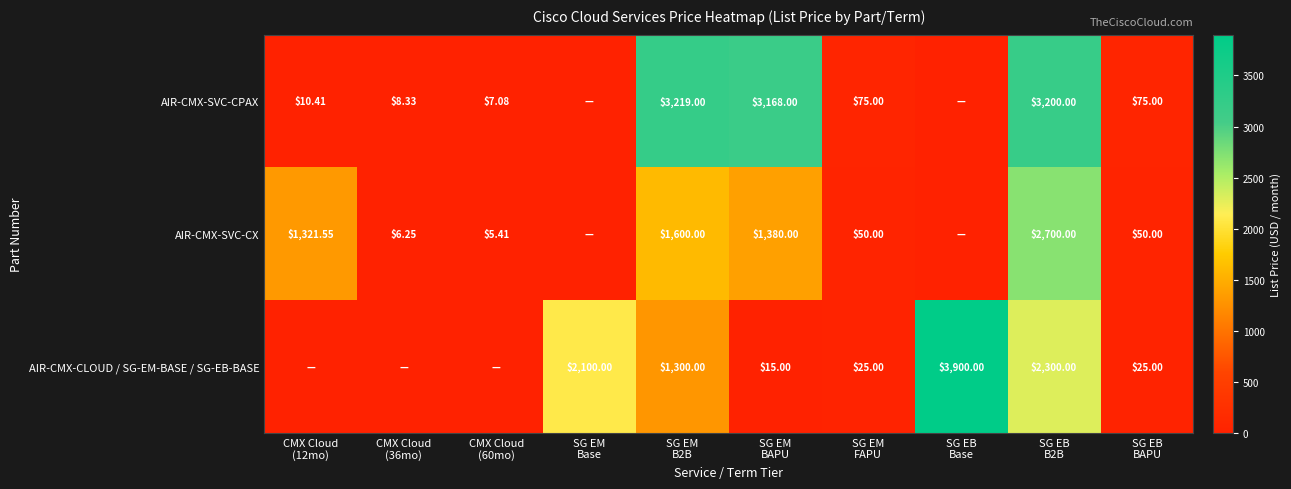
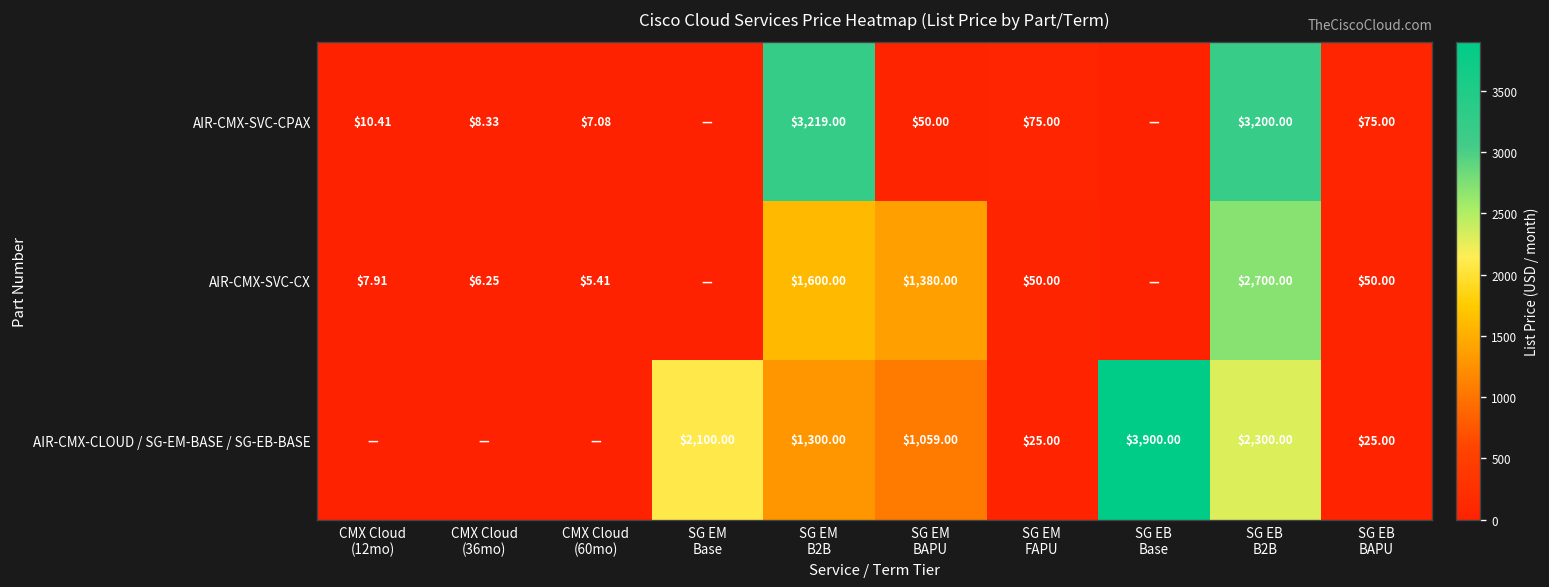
  {
    "AIR-CMX-SVC-CPAX": {
      "CMX Cloud (12mo)": "$10.41",
      "CMX Cloud (36mo)": "$8.33",
      "CMX Cloud (60mo)": "$7.08",
      "SG EM B2B": "$3,219.00",
-     "SG EM BAPU": "$3,168.00",
+     "SG EM BAPU": "$50.00",
      "SG EM FAPU": "$75.00",
      "SG EB B2B": "$3,200.00",
      "SG EB BAPU": "$75.00"
    },
    "AIR-CMX-SVC-CX": {
-     "CMX Cloud (12mo)": "$1,321.55",
+     "CMX Cloud (12mo)": "$7.91",
      "CMX Cloud (36mo)": "$6.25",
      "CMX Cloud (60mo)": "$5.41",
      "SG EM B2B": "$1,600.00",
      "SG EM BAPU": "$1,380.00",
      "SG EM FAPU": "$50.00",
      "SG EB B2B": "$2,700.00",
      "SG EB BAPU": "$50.00"
    },
    "AIR-CMX-CLOUD / SG-EM-BASE / SG-EB-BASE": {
      "SG EM Base": "$2,100.00",
      "SG EM B2B": "$1,300.00",
-     "SG EM BAPU": "$15.00",
+     "SG EM BAPU": "$1,059.00",
      "SG EM FAPU": "$25.00",
      "SG EB Base": "$3,900.00",
      "SG EB B2B": "$2,300.00",
      "SG EB BAPU": "$25.00"
    }
  }
